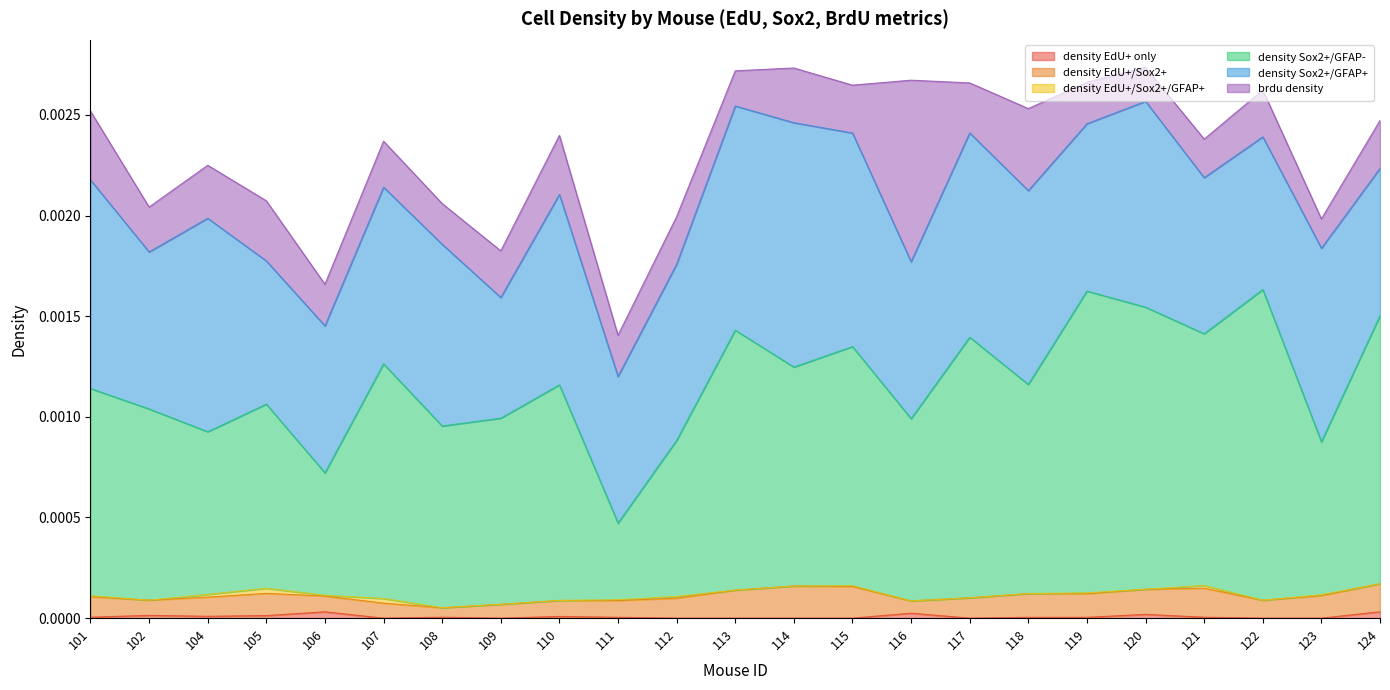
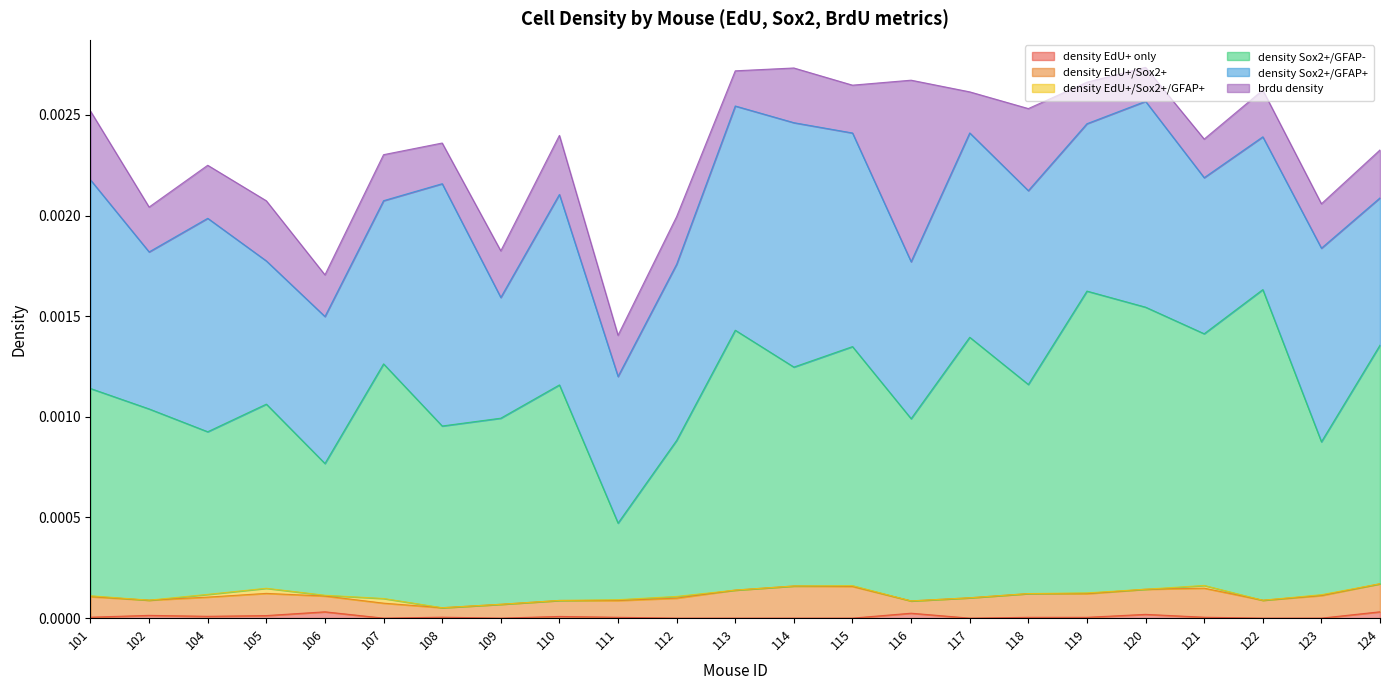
  {
    "density EdU+/Sox2+/GFAP+": {
      "104": 0.00001,
      "105": 0.00003,
      "107": 0.00002,
      "121": 0.00001
    },
    "density Sox2+/GFAP-": {
      "101": 0.00103,
      "102": 0.00095,
      "104": 0.00081,
      "105": 0.00091,
-     "106": 0.00061,
+     "106": 0.00065,
      "107": 0.00117,
      "108": 0.00090,
      "109": 0.00092,
      "110": 0.00107,
      "111": 0.00038,
      "112": 0.00078,
      "113": 0.00129,
      "114": 0.00109,
      "115": 0.00119,
      "116": 0.00091,
      "117": 0.00129,
      "118": 0.00104,
      "119": 0.00150,
      "120": 0.00140,
      "121": 0.00125,
      "122": 0.00154,
      "123": 0.00076,
-     "124": 0.00133
+     "124": 0.00119
    },
    "density Sox2+/GFAP+": {
      "101": 0.00104,
      "102": 0.00078,
      "104": 0.00106,
      "105": 0.00071,
      "106": 0.00073,
-     "107": 0.00088,
-     "108": 0.00090,
+     "107": 0.00081,
+     "108": 0.00120,
      "109": 0.00060,
      "110": 0.00095,
      "111": 0.00073,
      "112": 0.00088,
      "113": 0.00111,
      "114": 0.00121,
      "115": 0.00106,
      "116": 0.00078,
      "117": 0.00102,
      "118": 0.00096,
      "119": 0.00083,
      "120": 0.00102,
      "121": 0.00078,
      "122": 0.00076,
      "123": 0.00096,
      "124": 0.00073
    },
    "brdu density": {
      "101": 0.00034,
      "102": 0.00022,
      "104": 0.00026,
      "105": 0.00030,
      "106": 0.00021,
      "107": 0.00023,
      "108": 0.00020,
      "109": 0.00023,
      "110": 0.00029,
      "111": 0.00020,
      "112": 0.00024,
      "113": 0.00017,
      "114": 0.00027,
      "115": 0.00024,
      "116": 0.00090,
-     "117": 0.00025,
+     "117": 0.00020,
      "118": 0.00041,
      "121": 0.00019,
-     "123": 0.00015,
+     "123": 0.00022,
      "124": 0.00024
    }
  }
